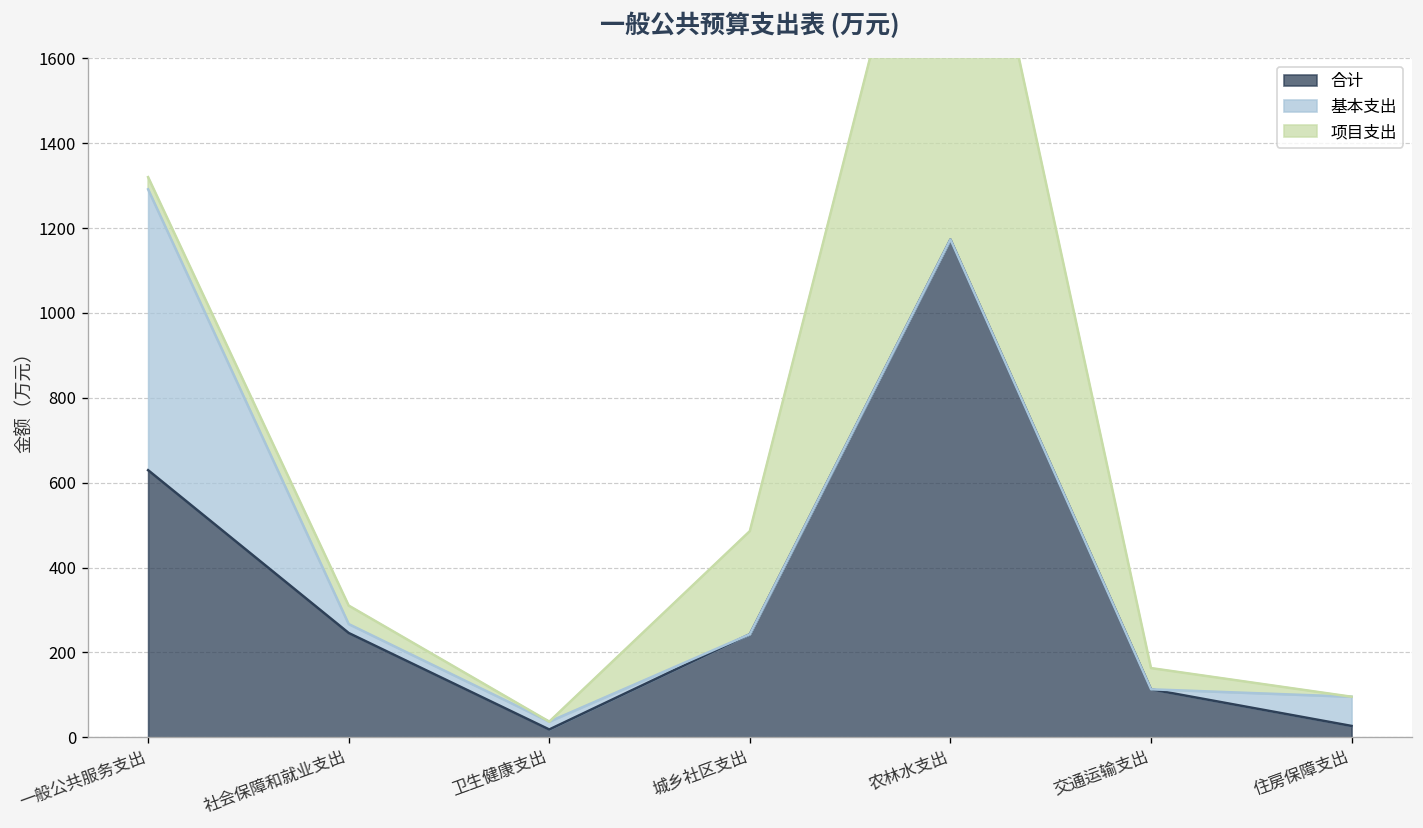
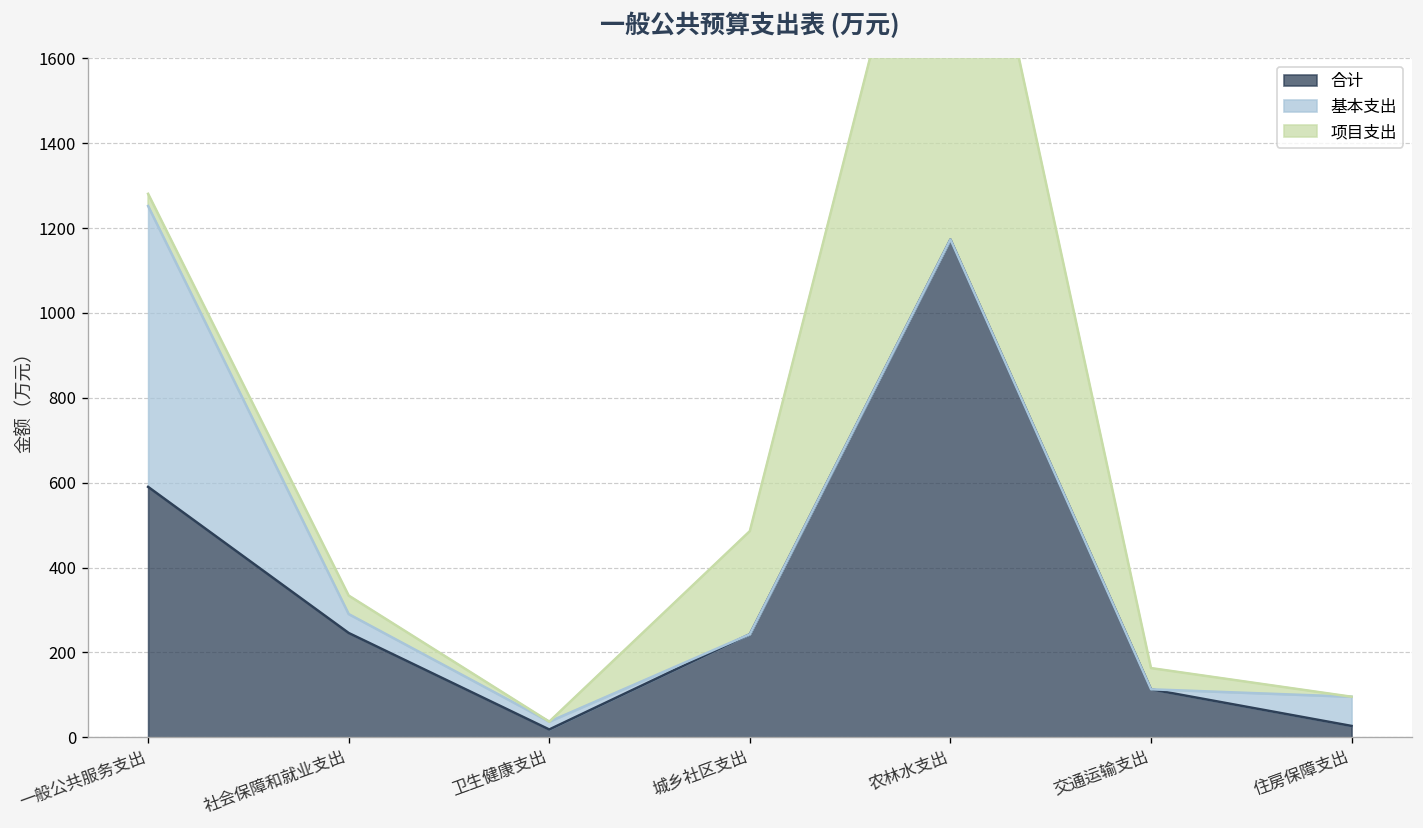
  {
    "合计": {
-     "一般公共服务支出": 630,
+     "一般公共服务支出": 590,
      "社会保障和就业支出": 250,
      "卫生健康支出": 20,
      "住房保障支出": 30
    },
    "基本支出": {
      "一般公共服务支出": 660,
-     "社会保障和就业支出": 20
+     "社会保障和就业支出": 40
    },
    "项目支出": {
      "一般公共服务支出": 30,
      "社会保障和就业支出": 40,
      "城乡社区支出": 240,
      "交通运输支出": 50
    }
  }
